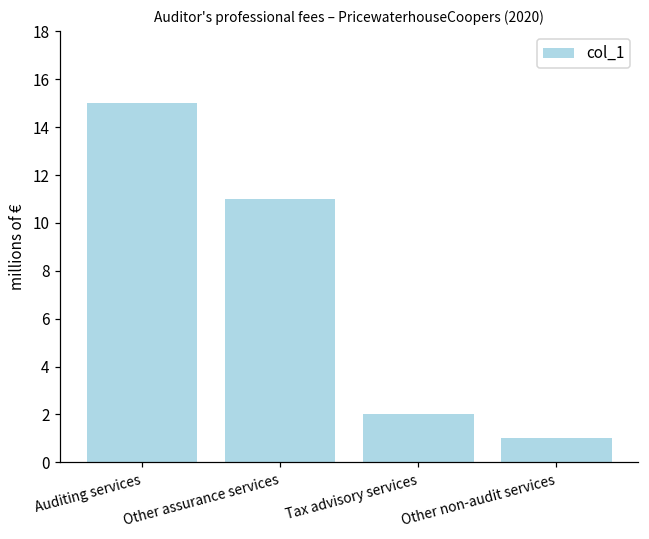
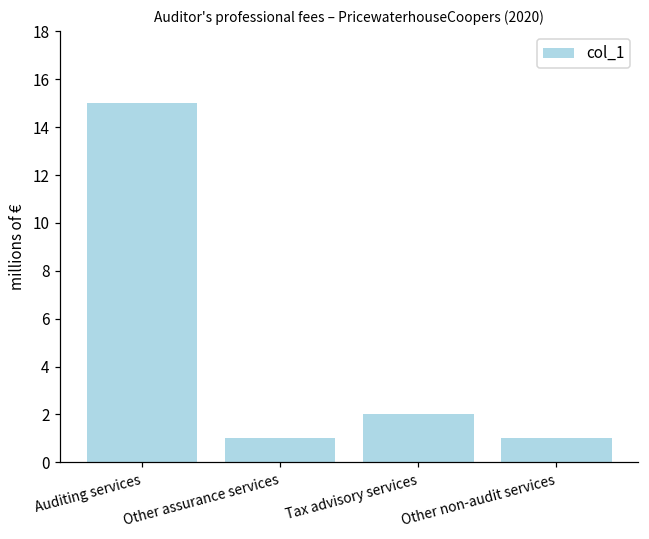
  {
    "Auditing services": 15,
-   "Other assurance services": 11,
+   "Other assurance services": 1,
    "Tax advisory services": 2,
    "Other non-audit services": 1
  }
